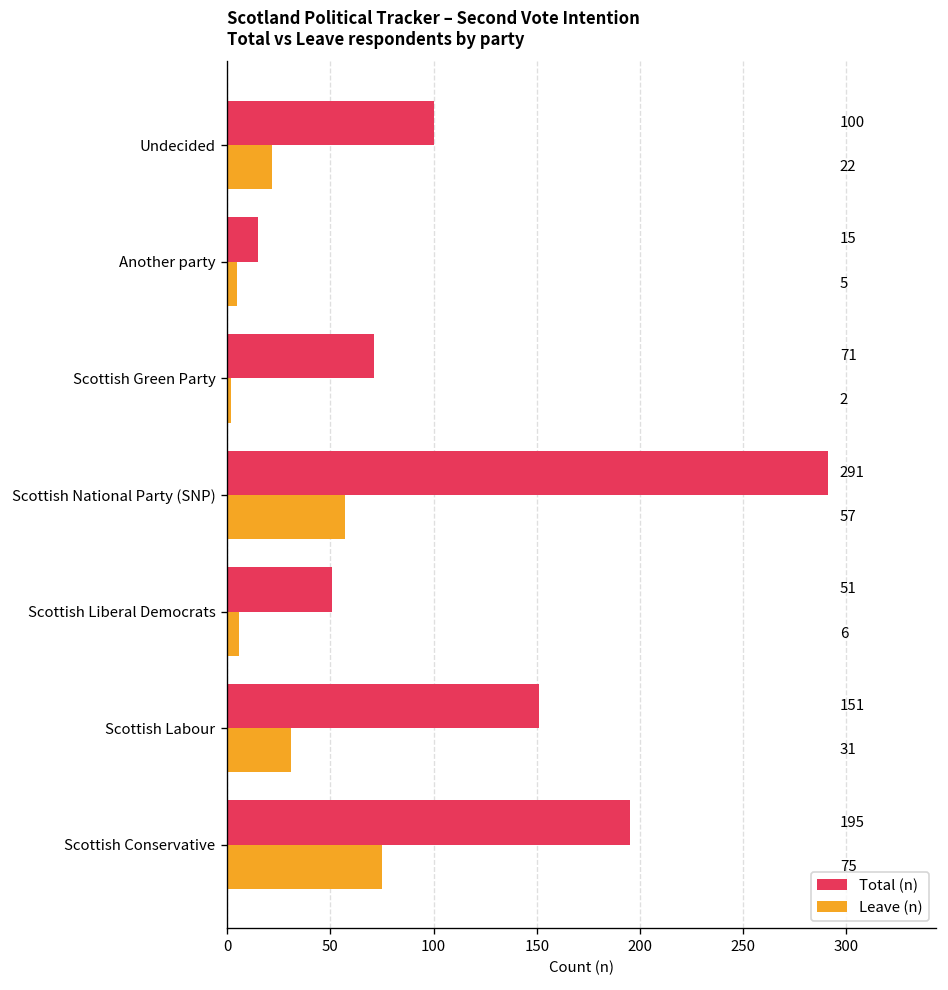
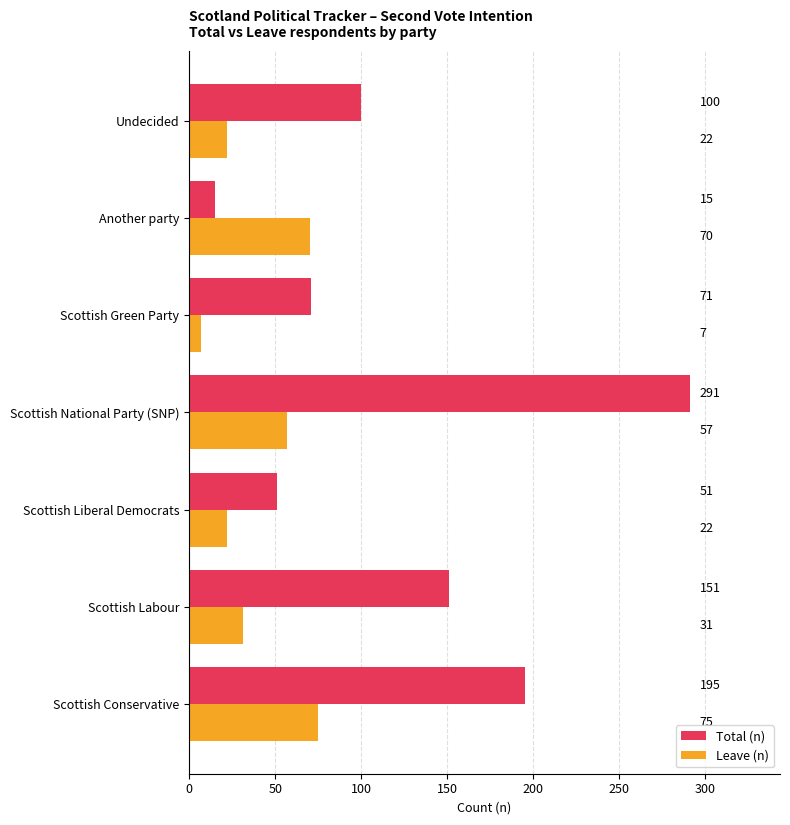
  {
    "Total (n)": {
      "Scottish National Party (SNP)": 291
    },
    "Leave (n)": {
-     "Another party": 5,
-     "Scottish Green Party": 2,
-     "Scottish Liberal Democrats": 6
+     "Another party": 70,
+     "Scottish Green Party": 7,
+     "Scottish Liberal Democrats": 22
    }
  }
